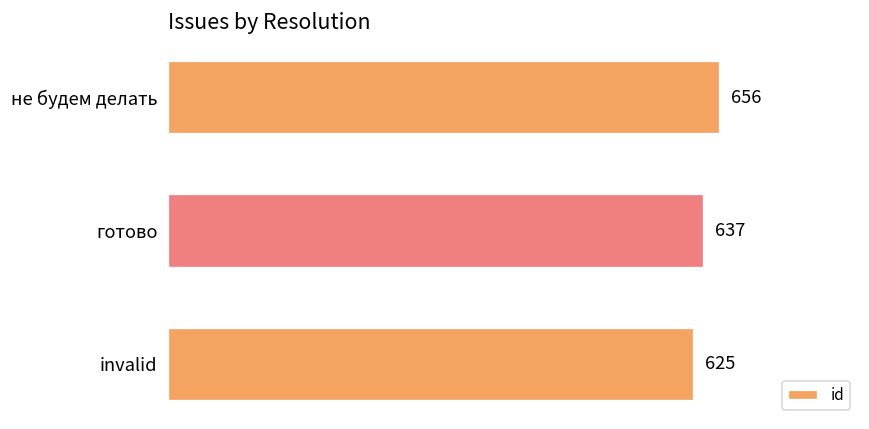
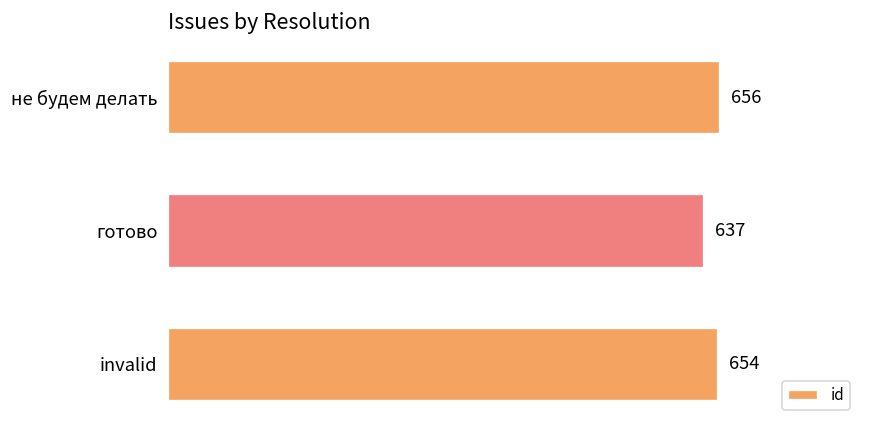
  {
    "не будем делать": 656,
    "готово": 637,
-   "invalid": 625
+   "invalid": 654
  }
